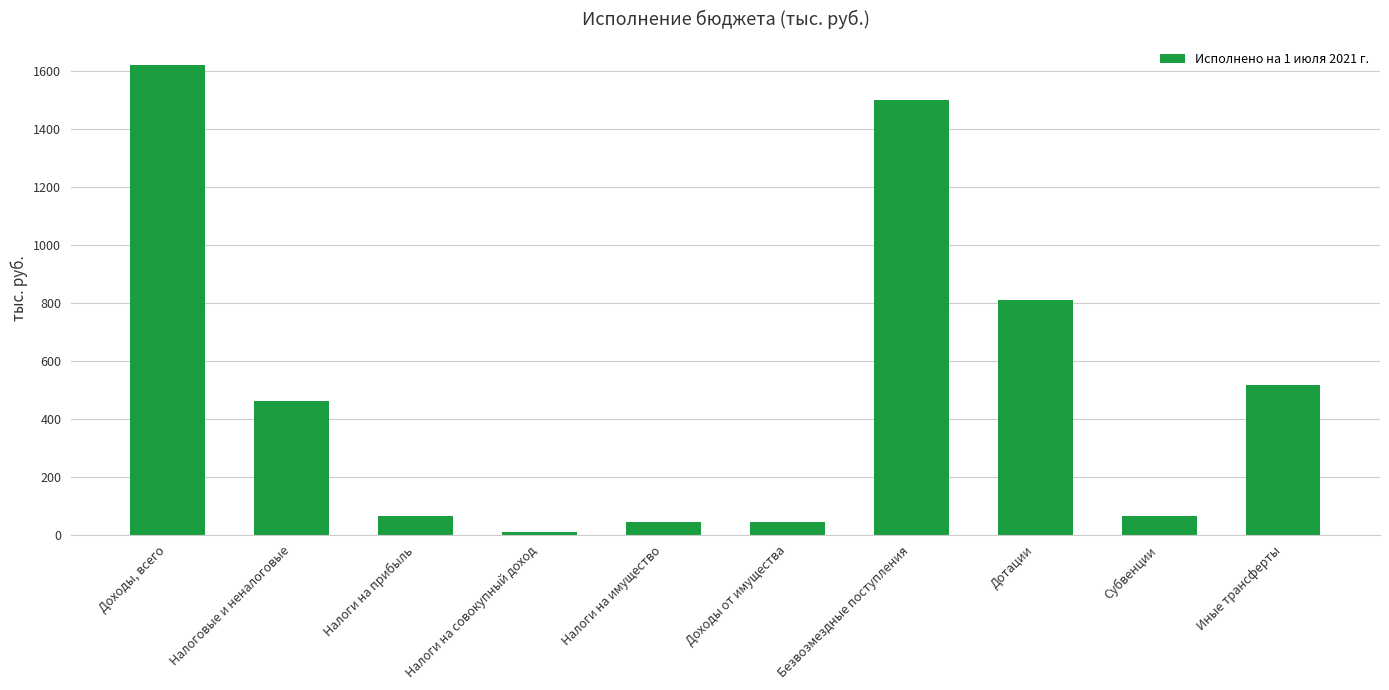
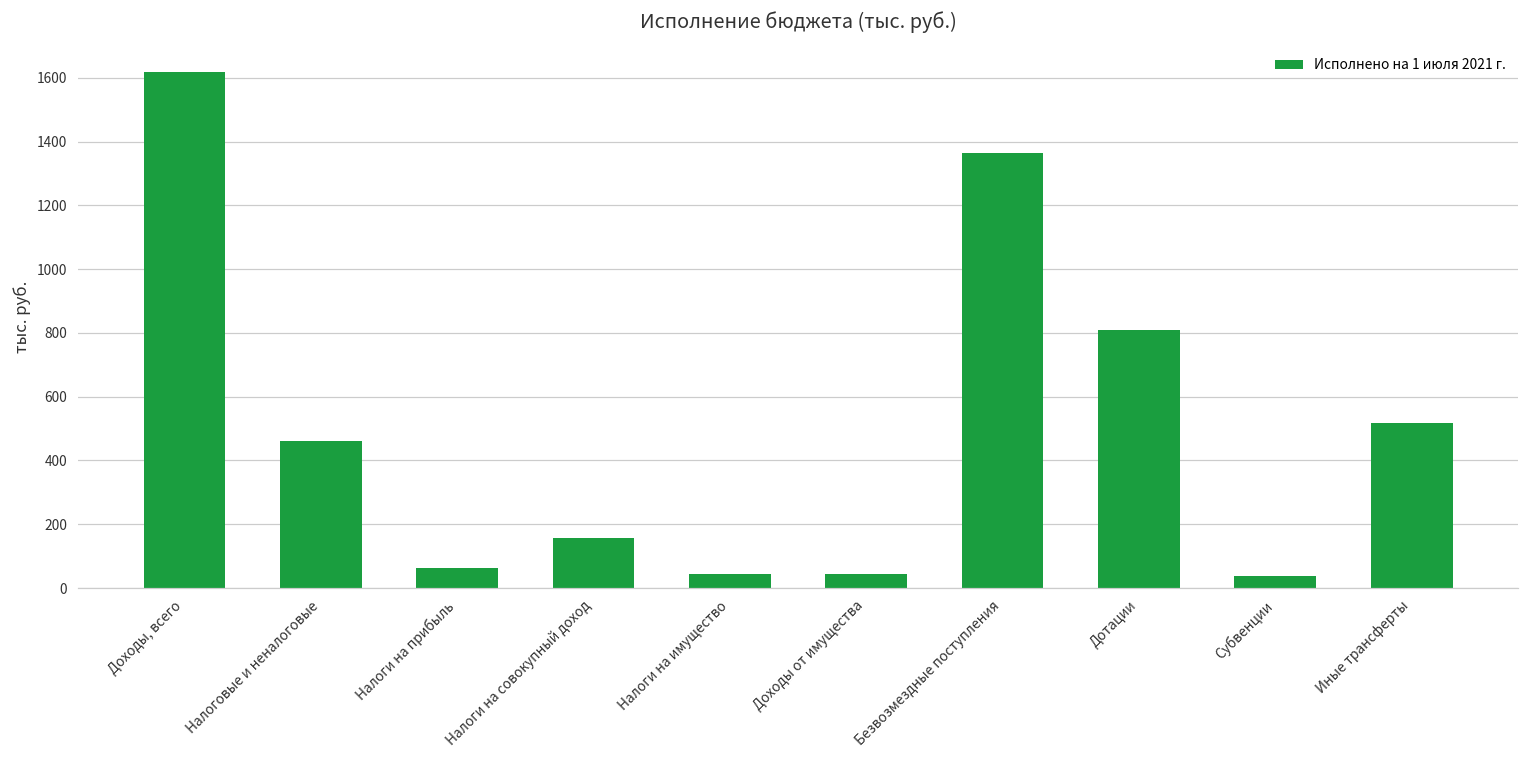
  {
    "Доходы, всего": 1620,
    "Налоговые и неналоговые": 460,
    "Налоги на прибыль": 60,
-   "Налоги на совокупный доход": 10,
+   "Налоги на совокупный доход": 160,
    "Налоги на имущество": 40,
    "Доходы от имущества": 40,
-   "Безвозмездные поступления": 1500,
+   "Безвозмездные поступления": 1360,
    "Дотации": 810,
-   "Субвенции": 70,
+   "Субвенции": 40,
    "Иные трансферты": 520
  }
